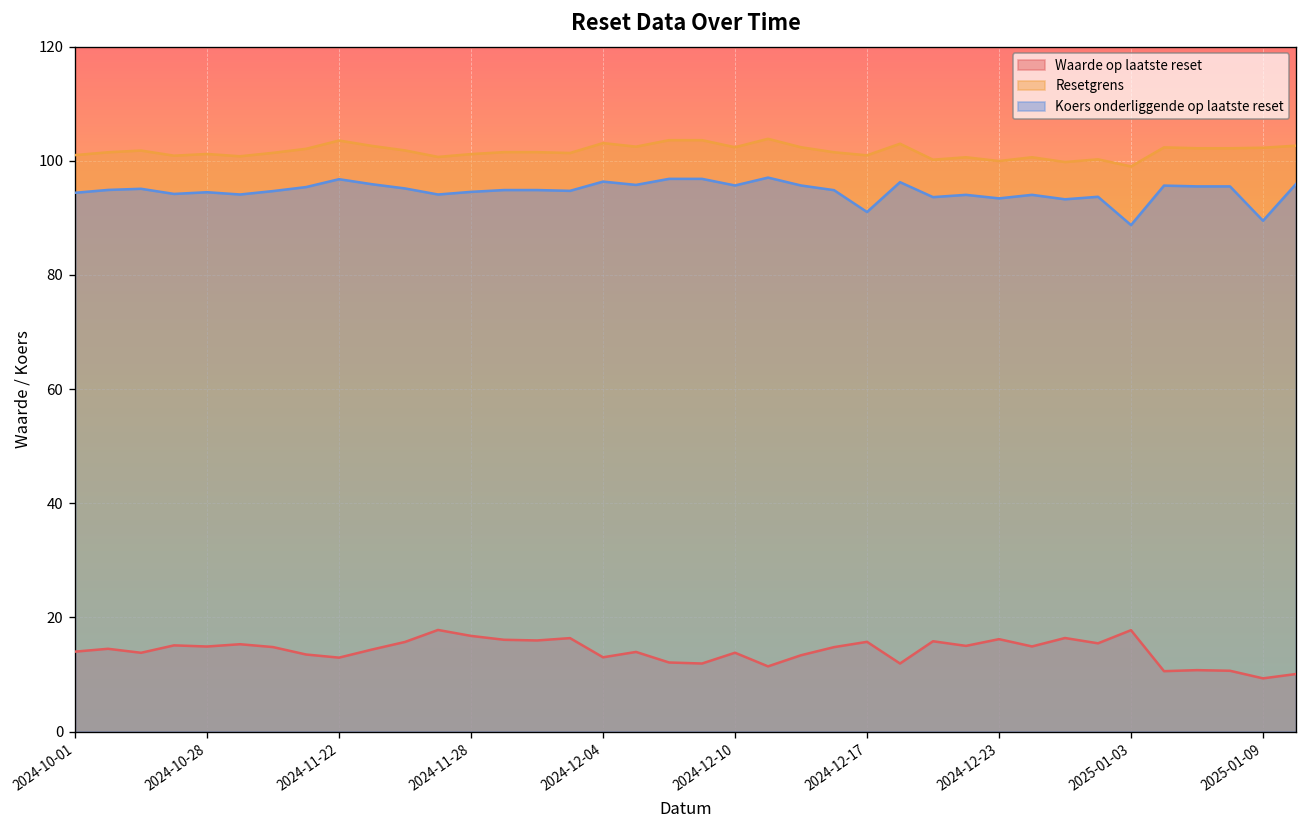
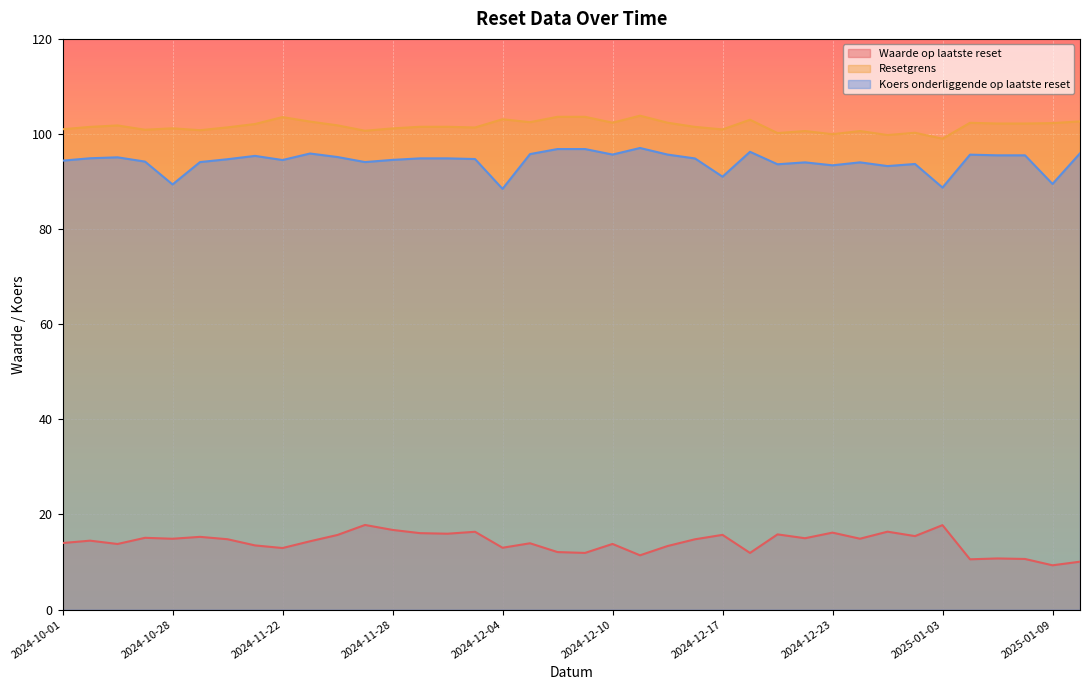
  {
    "Koers onderliggende op laatste reset": {
      "2024-10-01": 94,
-     "2024-10-28": 95,
-     "2024-11-22": 97,
+     "2024-10-28": 89,
+     "2024-11-22": 95,
      "2024-11-28": 95,
-     "2024-12-04": 96,
+     "2024-12-04": 88,
      "2024-12-10": 96,
      "2024-12-17": 91,
      "2024-12-23": 93,
      "2025-01-03": 89,
      "2025-01-09": 90
    }
  }
